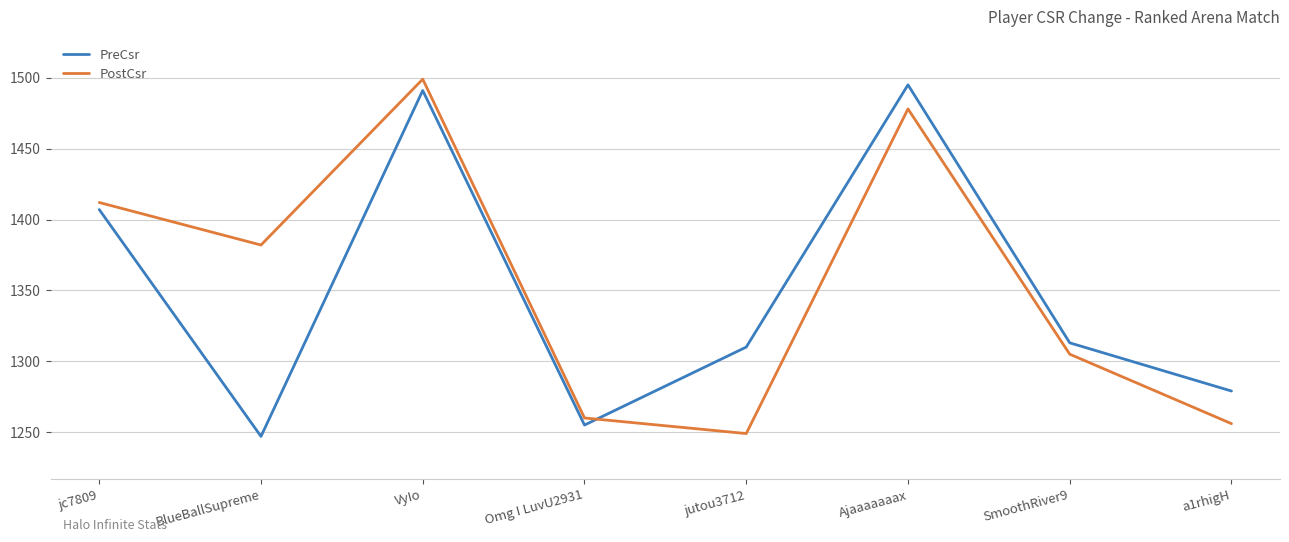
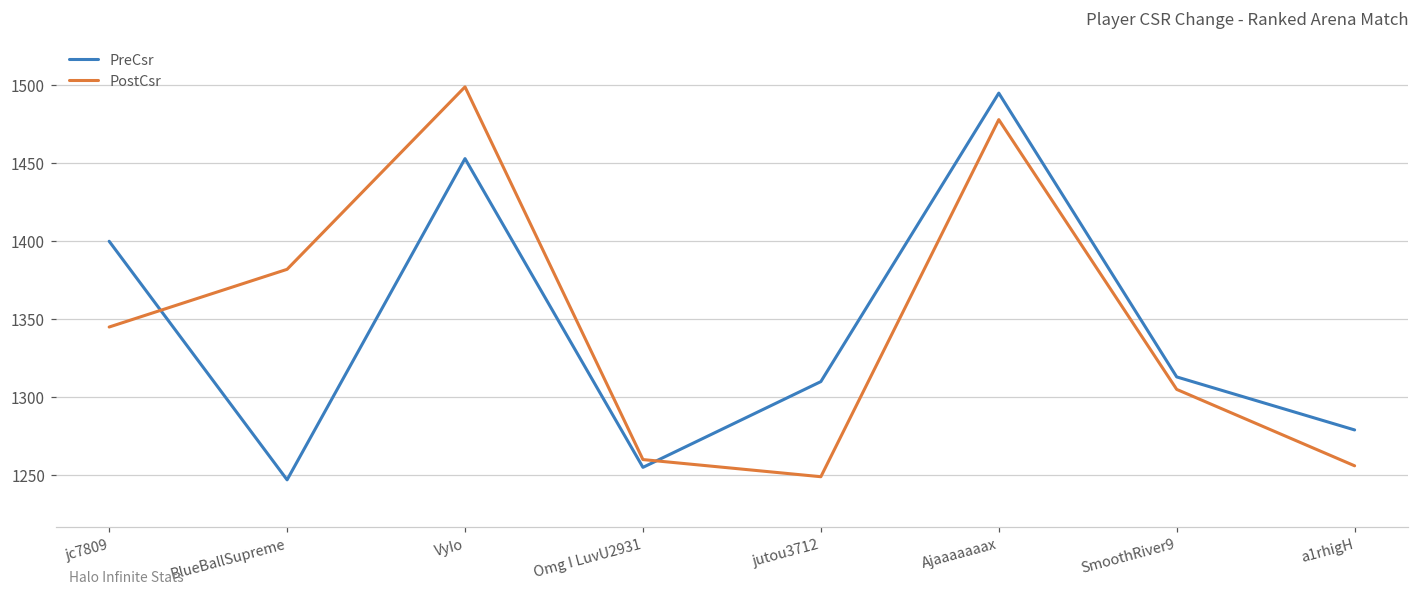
  {
    "PreCsr": {
-     "jc7809": 1407,
+     "jc7809": 1400,
      "BlueBallSupreme": 1247,
-     "VyIo": 1491,
+     "VyIo": 1453,
      "Omg I LuvU2931": 1255,
      "jutou3712": 1310,
      "Ajaaaaaaax": 1495,
      "SmoothRiver9": 1313,
      "a1rhigH": 1279
    },
    "PostCsr": {
-     "jc7809": 1412,
+     "jc7809": 1345,
      "BlueBallSupreme": 1382,
      "VyIo": 1499,
      "Omg I LuvU2931": 1260,
      "jutou3712": 1249,
      "Ajaaaaaaax": 1478,
      "SmoothRiver9": 1305,
      "a1rhigH": 1256
    }
  }
